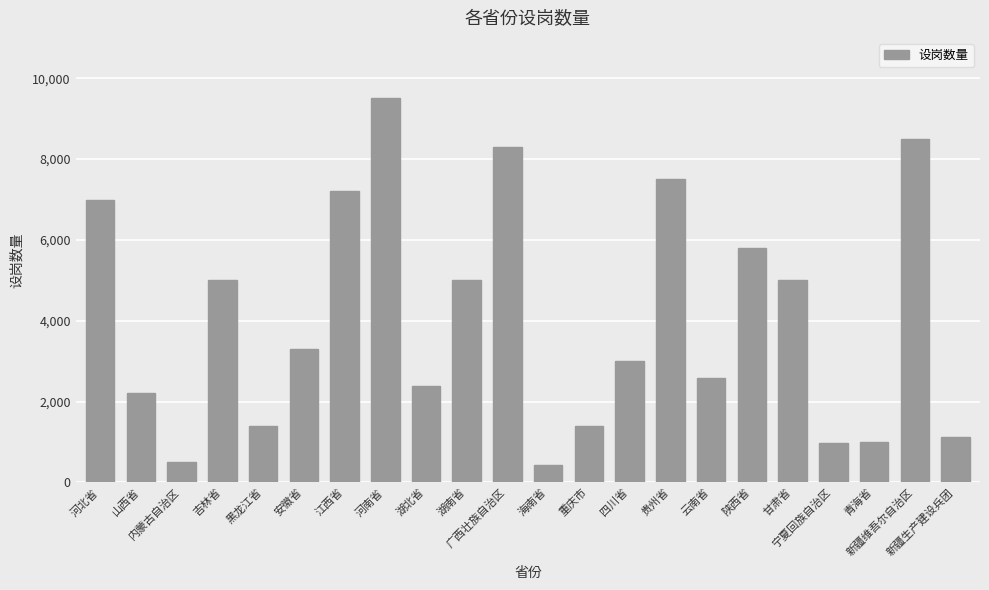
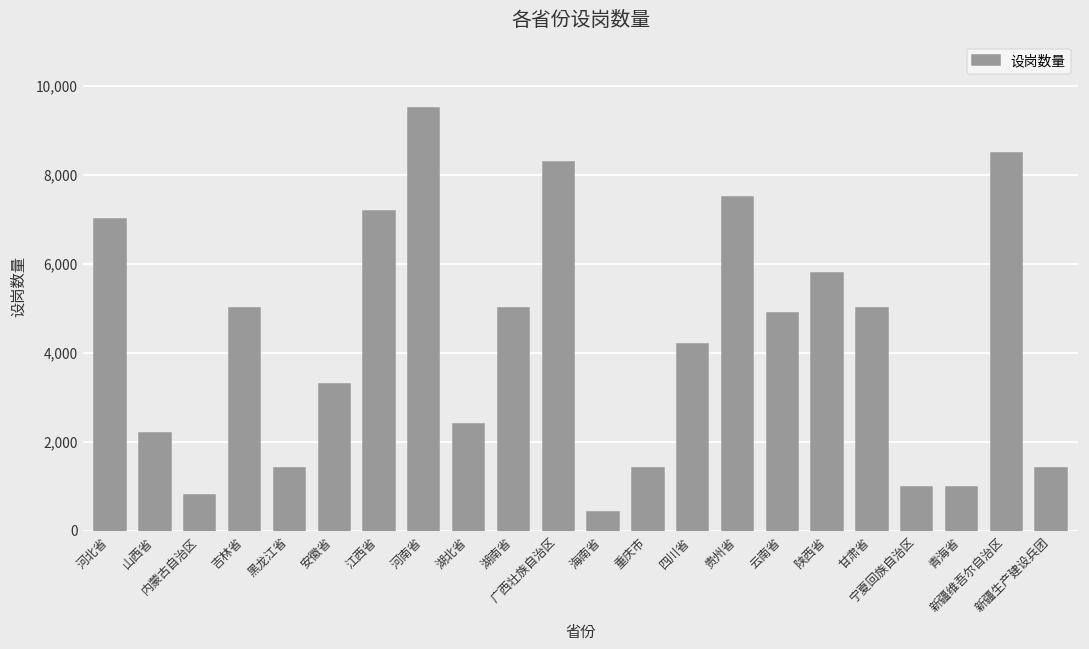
  {
    "河北省": "7,000",
    "山西省": "2,200",
-   "内蒙古自治区": "500",
+   "内蒙古自治区": "800",
    "吉林省": "5,000",
    "黑龙江省": "1,400",
    "安徽省": "3,300",
    "江西省": "7,200",
    "河南省": "9,500",
    "湖北省": "2,400",
    "湖南省": "5,000",
    "广西壮族自治区": "8,300",
    "海南省": "400",
    "重庆市": "1,400",
-   "四川省": "3,000",
+   "四川省": "4,200",
    "贵州省": "7,500",
-   "云南省": "2,600",
+   "云南省": "4,900",
    "陕西省": "5,800",
    "甘肃省": "5,000",
    "宁夏回族自治区": "1,000",
    "青海省": "1,000",
    "新疆维吾尔自治区": "8,500",
-   "新疆生产建设兵团": "1,100"
+   "新疆生产建设兵团": "1,400"
  }
